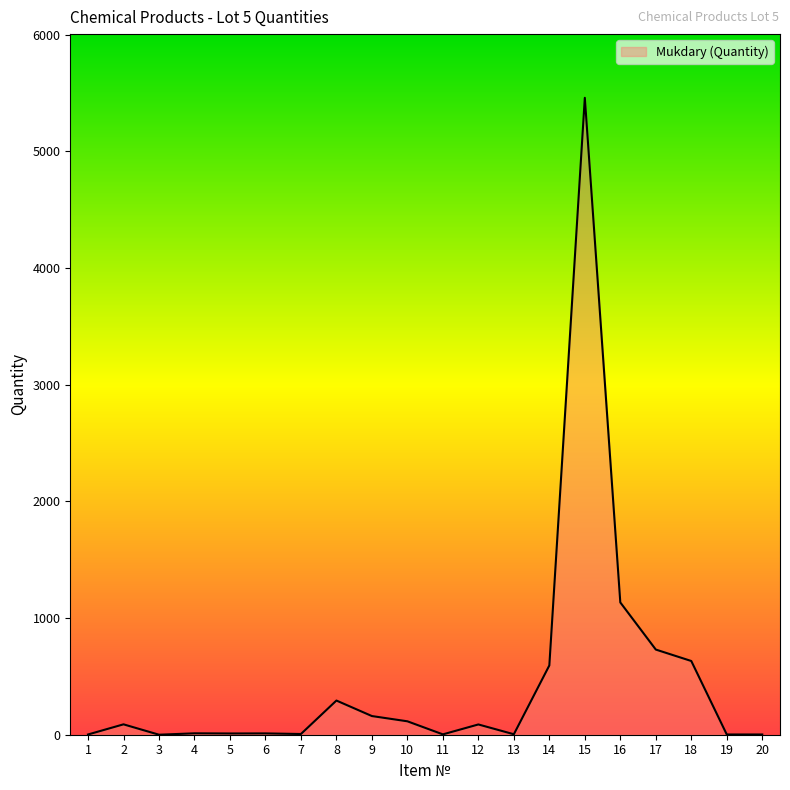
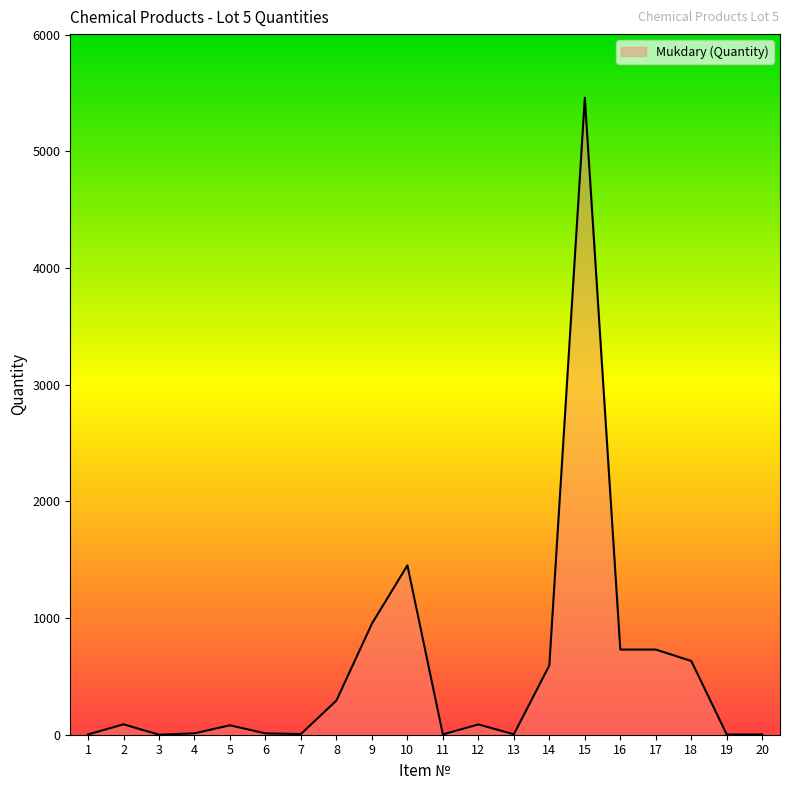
  {
    "1": 0,
    "2": 90,
    "3": 0,
    "4": 10,
-   "5": 10,
+   "5": 80,
    "6": 10,
    "7": 10,
    "8": 290,
-   "9": 160,
-   "10": 120,
+   "9": 950,
+   "10": 1450,
    "11": 0,
    "12": 90,
    "13": 0,
    "14": 590,
    "15": 5460,
-   "16": 1130,
+   "16": 730,
    "17": 730,
    "18": 630,
    "19": 0,
    "20": 0
  }
